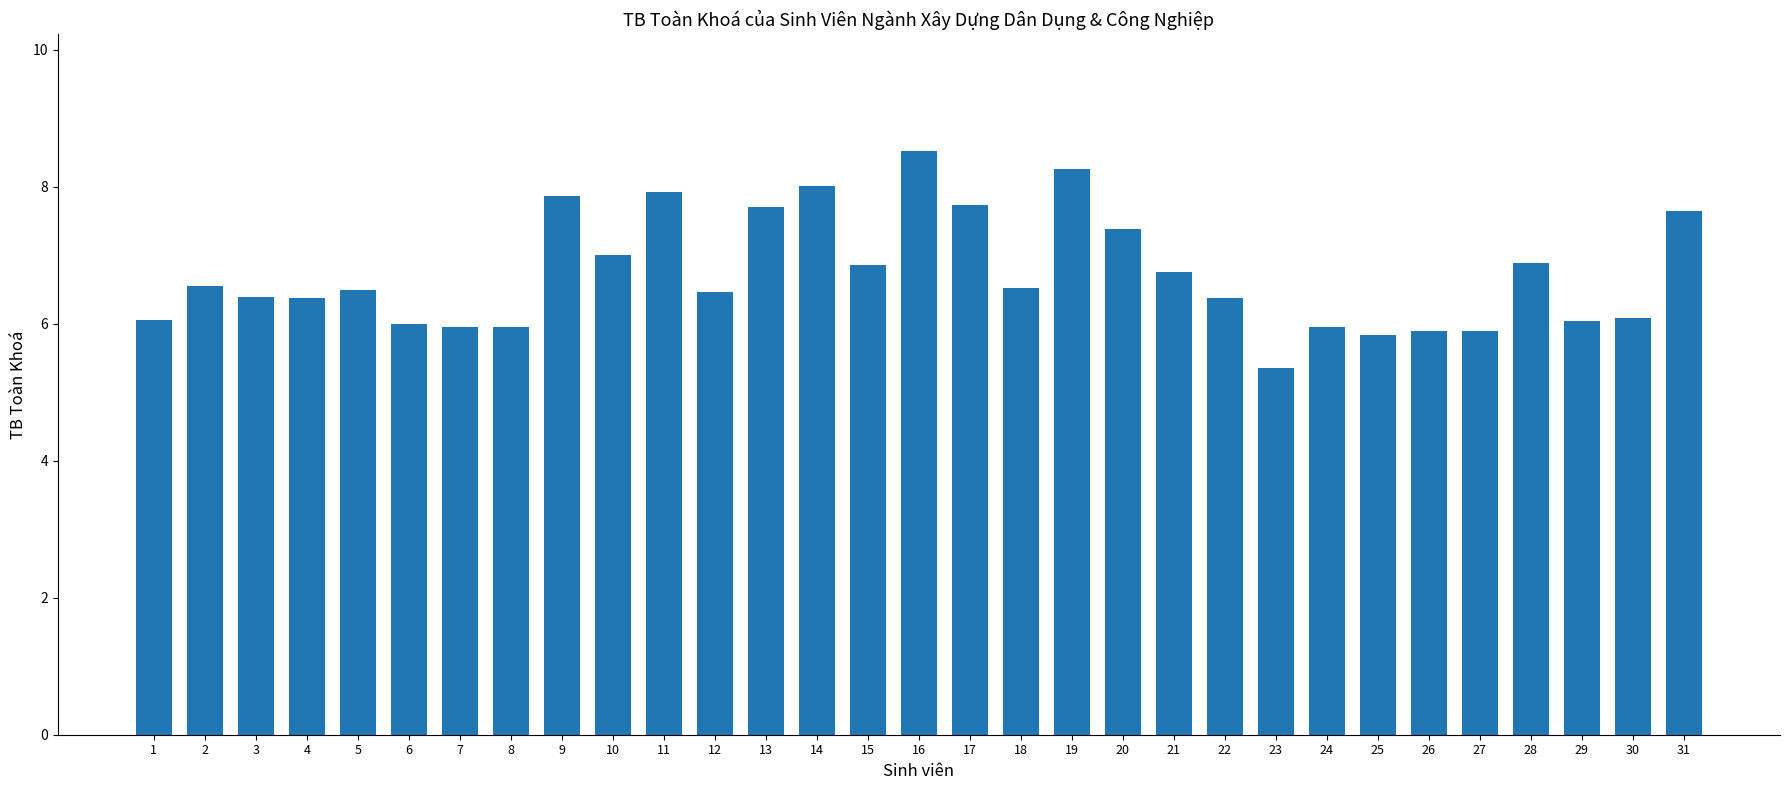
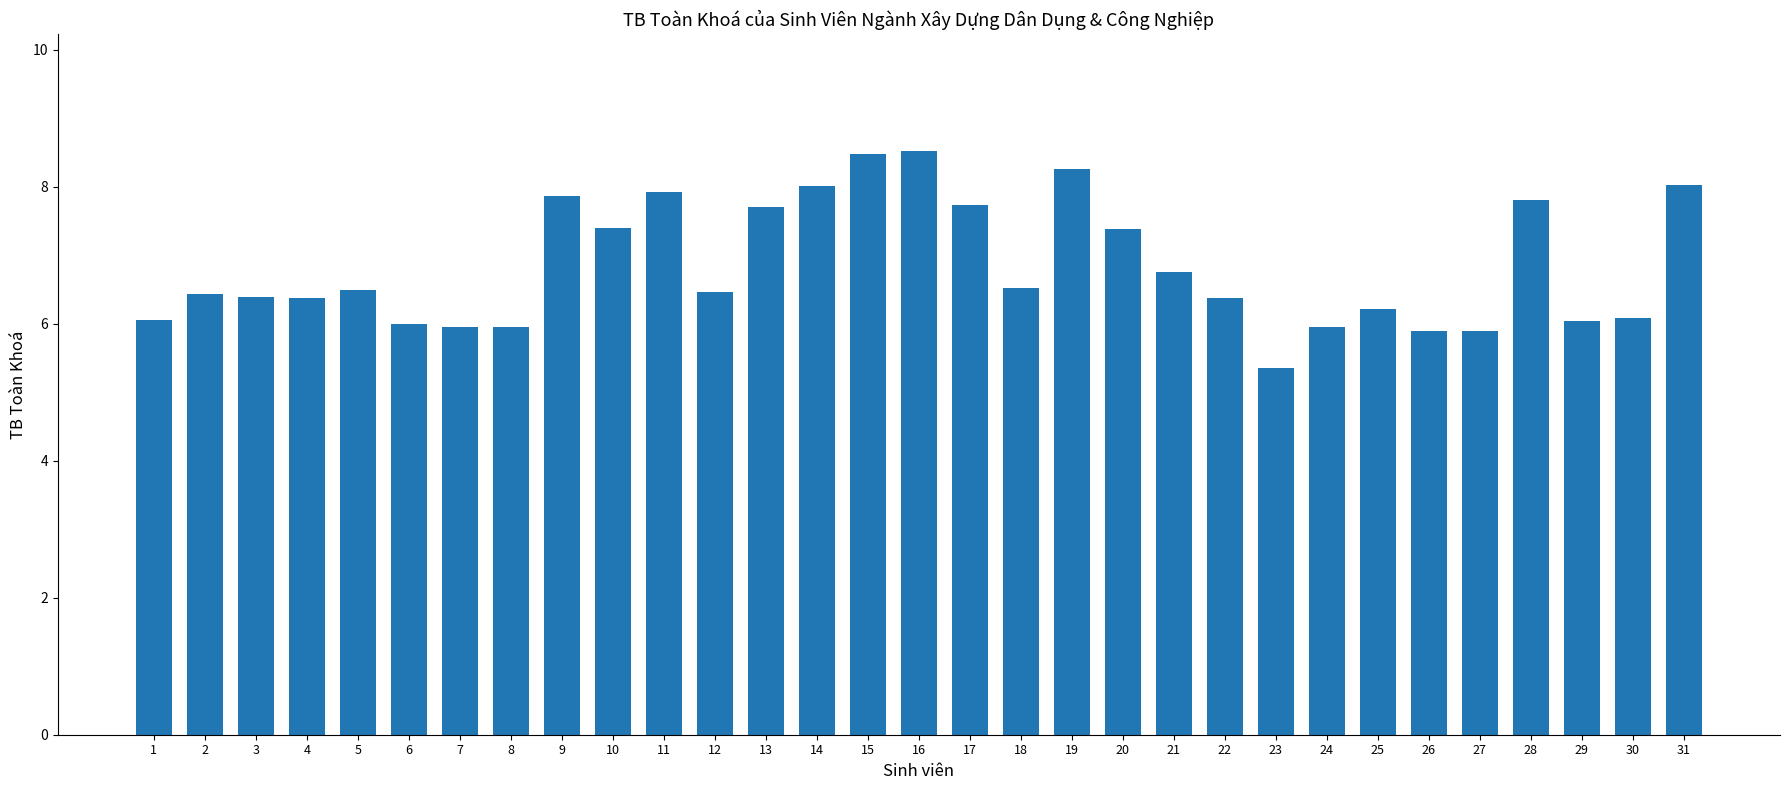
  {
    "1": 6.1,
-   "2": 6.6,
+   "2": 6.4,
    "3": 6.4,
    "4": 6.4,
    "5": 6.5,
    "6": 6.0,
    "7": 6.0,
    "8": 6.0,
    "9": 7.9,
-   "10": 7.0,
+   "10": 7.4,
    "11": 7.9,
    "12": 6.5,
    "13": 7.7,
    "14": 8.0,
-   "15": 6.9,
+   "15": 8.5,
    "16": 8.5,
    "17": 7.7,
    "18": 6.5,
    "19": 8.3,
    "20": 7.4,
    "21": 6.8,
    "22": 6.4,
    "23": 5.4,
    "24": 6.0,
-   "25": 5.8,
+   "25": 6.2,
    "26": 5.9,
    "27": 5.9,
-   "28": 6.9,
+   "28": 7.8,
    "29": 6.0,
    "30": 6.1,
-   "31": 7.6
+   "31": 8.0
  }
